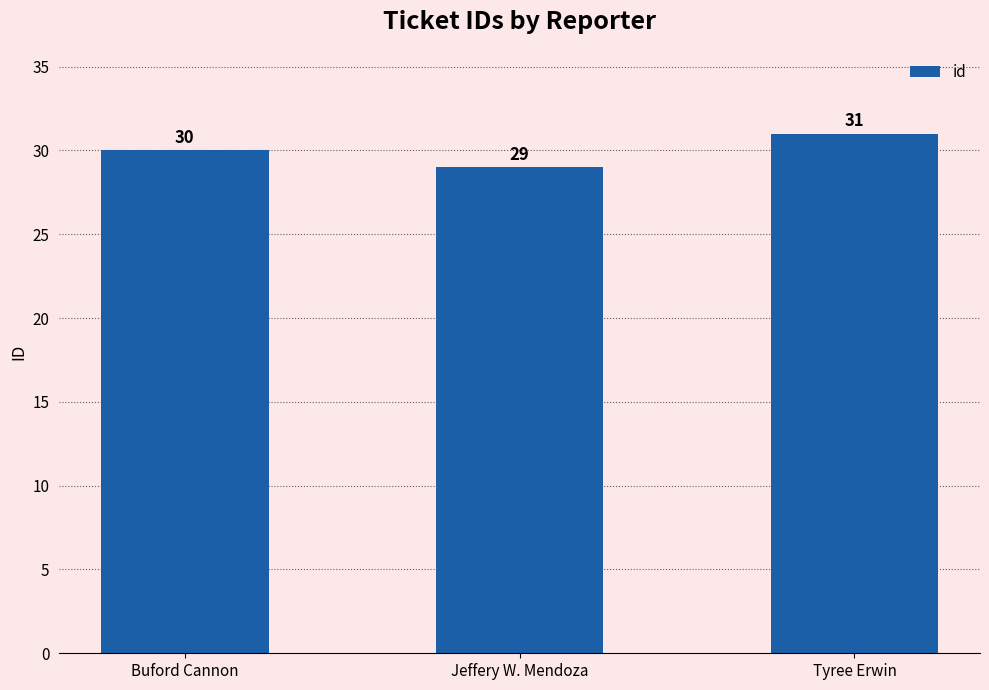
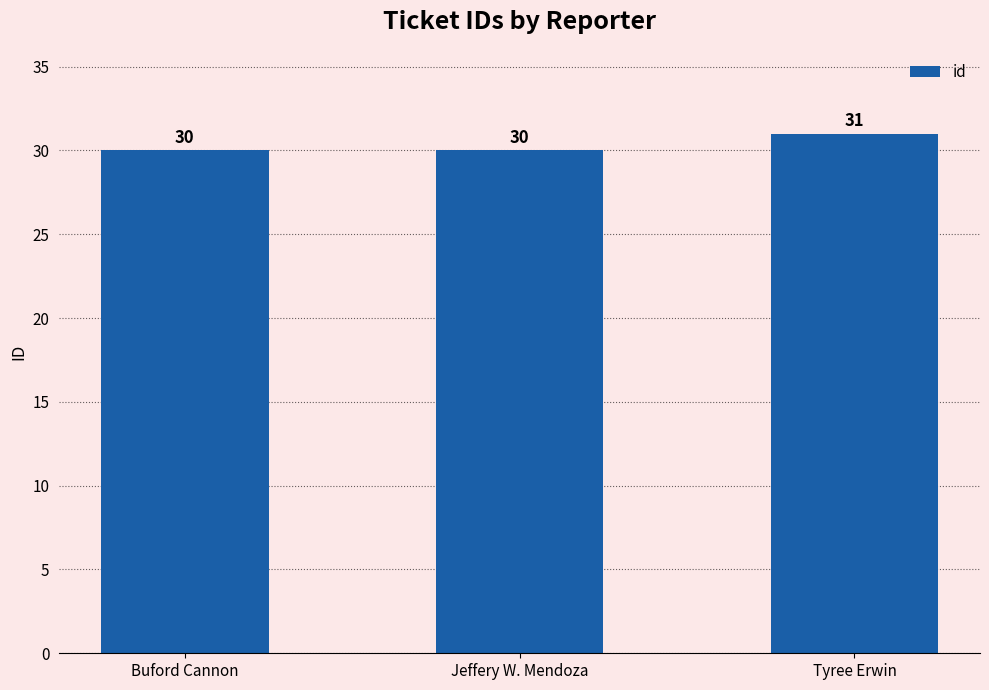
  {
    "Buford Cannon": 30,
-   "Jeffery W. Mendoza": 29,
+   "Jeffery W. Mendoza": 30,
    "Tyree Erwin": 31
  }
